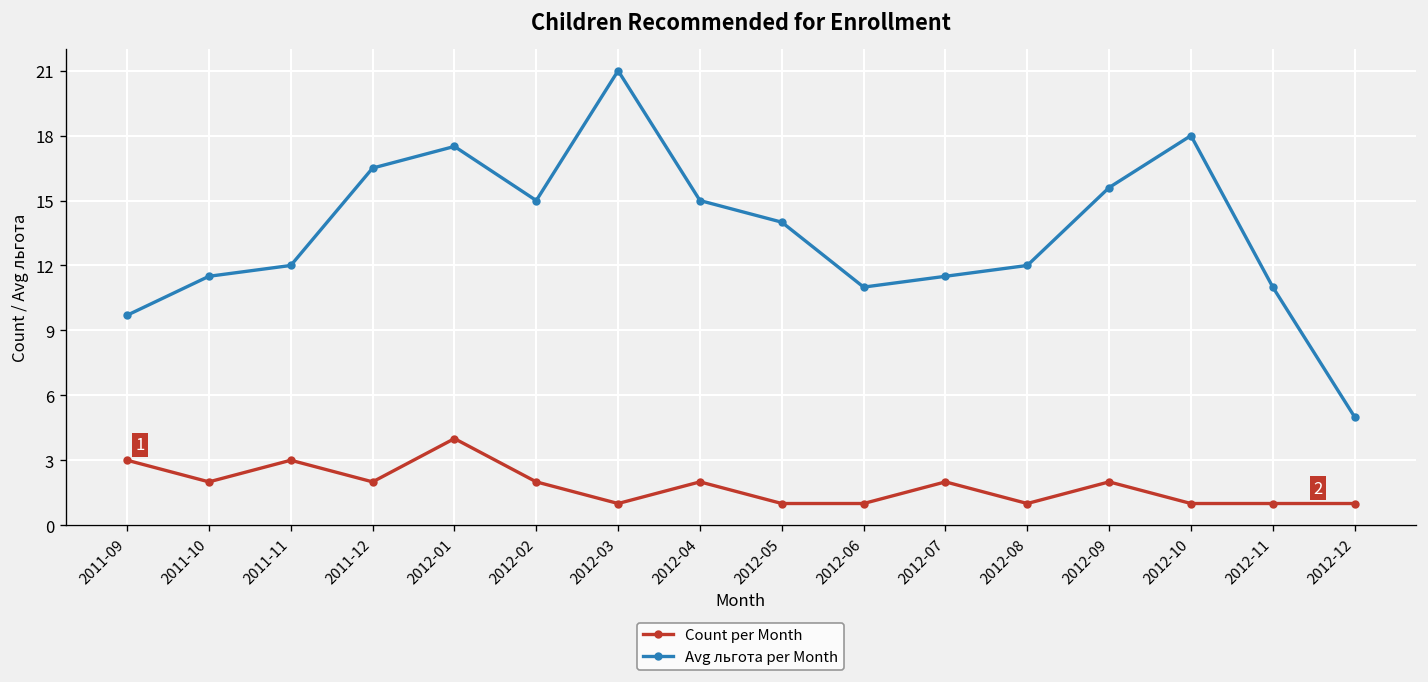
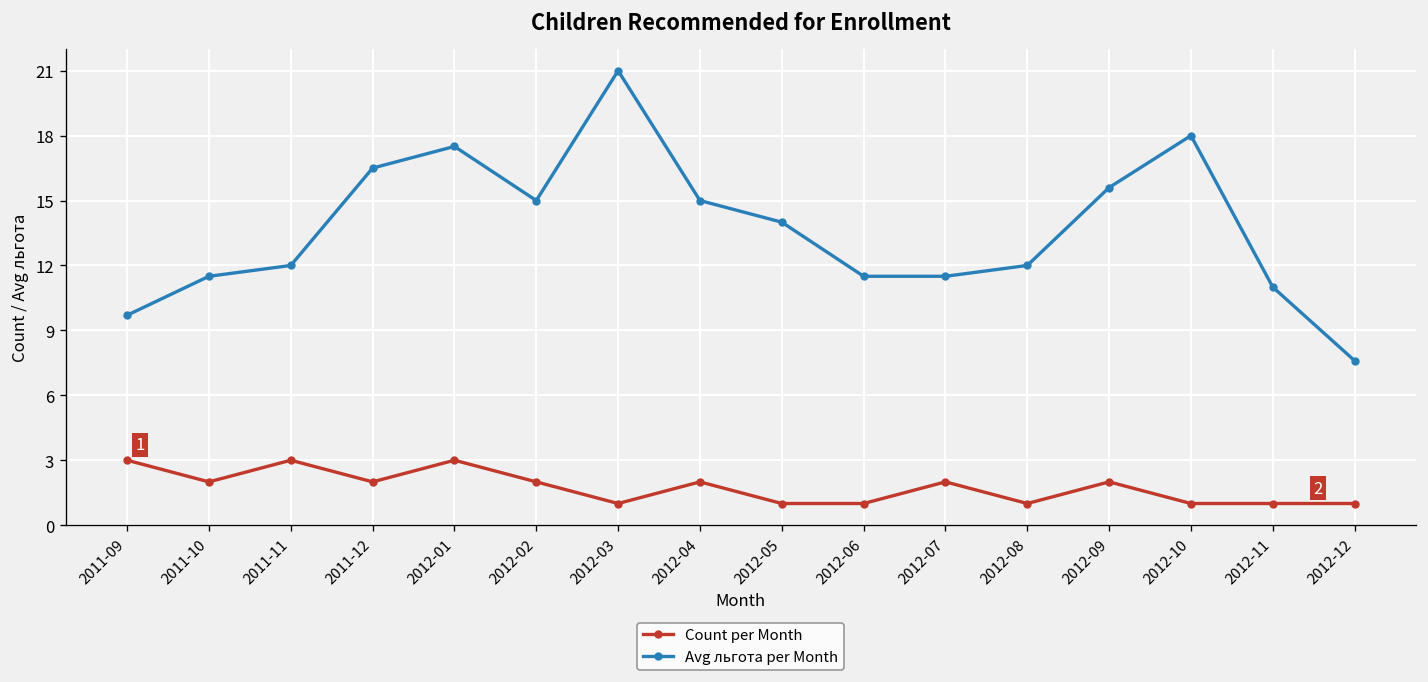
  {
    "Count per Month": {
      "2011-10": 2,
      "2011-11": 3,
      "2011-12": 2,
-     "2012-01": 4,
+     "2012-01": 3,
      "2012-02": 2,
      "2012-03": 1,
      "2012-04": 2,
      "2012-05": 1,
      "2012-06": 1,
      "2012-07": 2,
      "2012-08": 1,
      "2012-09": 2,
      "2012-10": 1,
      "2012-11": 1,
      "2012-12": 1
    },
    "Avg льгота per Month": {
      "2011-09": 9.7,
      "2011-10": 11.5,
      "2011-11": 12.0,
      "2011-12": 16.5,
      "2012-01": 17.5,
      "2012-02": 15.0,
      "2012-03": 21.0,
      "2012-04": 15.0,
      "2012-05": 14.0,
-     "2012-06": 11.0,
+     "2012-06": 11.5,
      "2012-07": 11.5,
      "2012-08": 12.0,
      "2012-09": 15.6,
      "2012-10": 18.0,
      "2012-11": 11.0,
-     "2012-12": 5.0
+     "2012-12": 7.6
    }
  }
